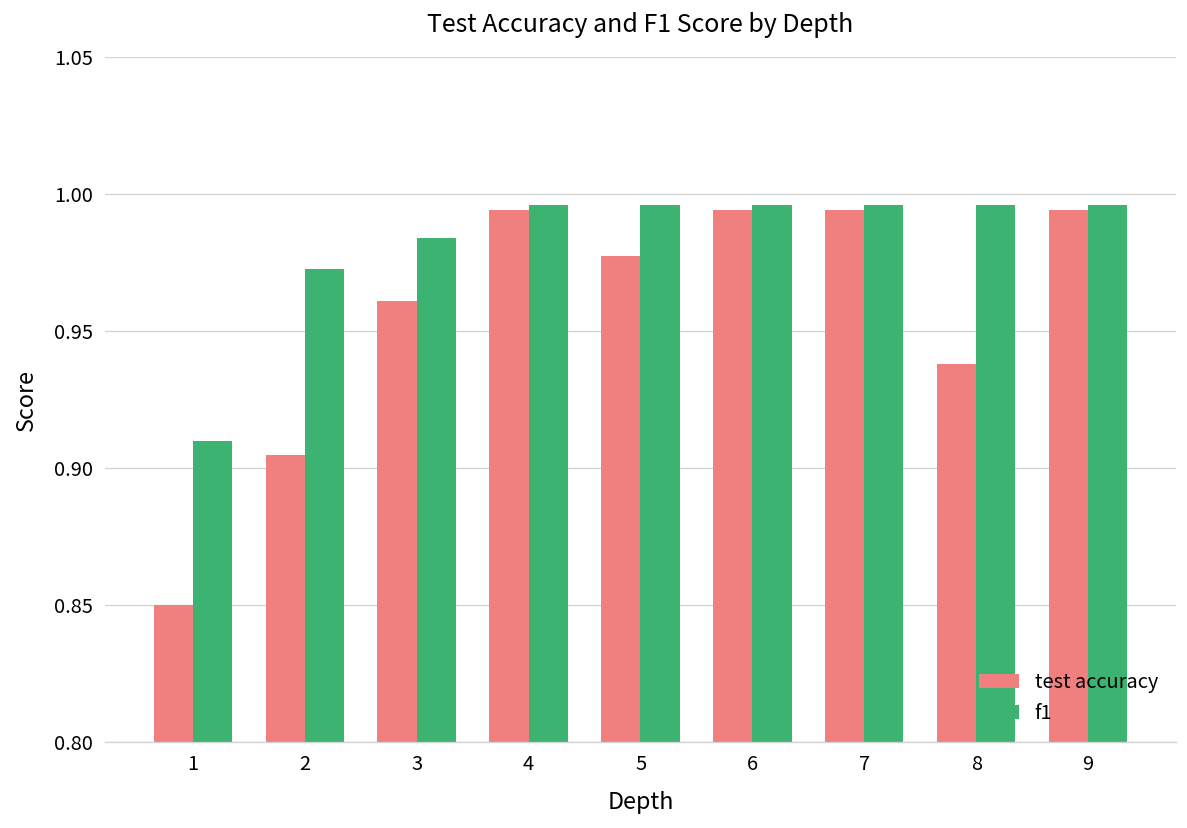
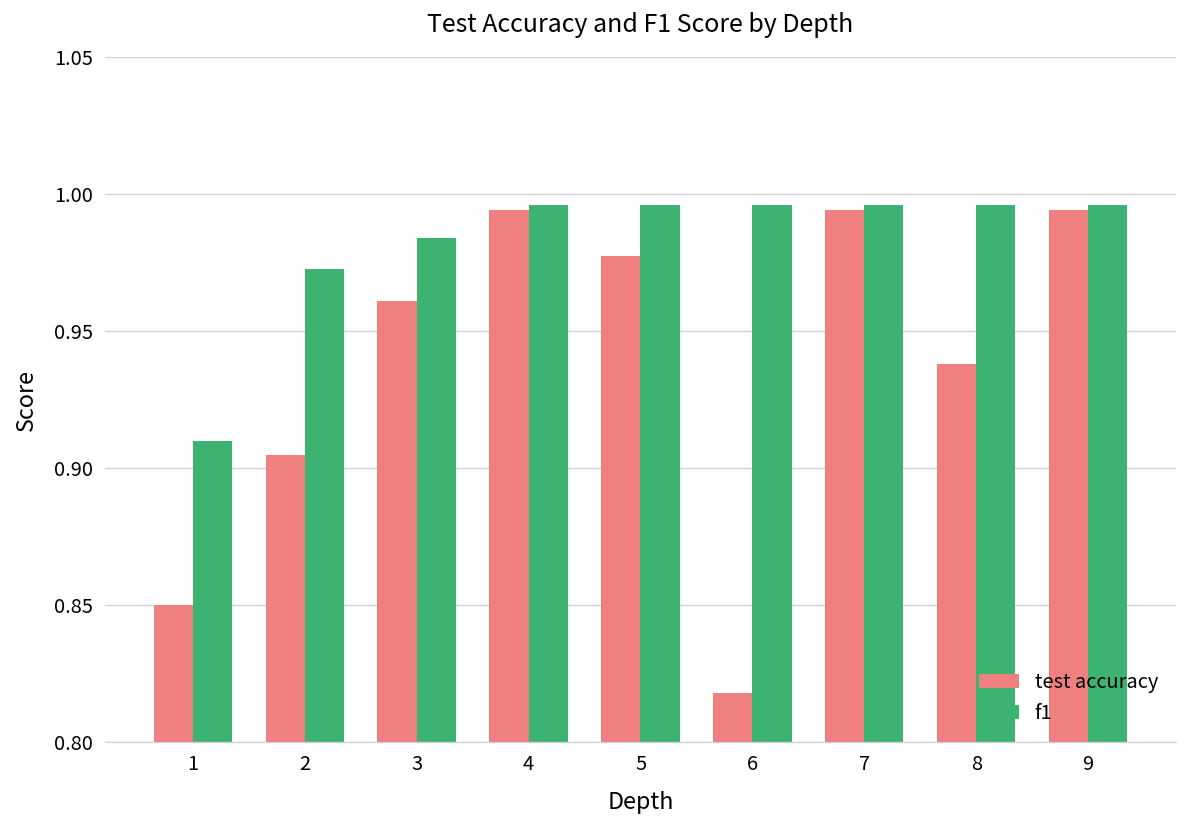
  {
    "test accuracy": {
      "1": 0.850,
      "2": 0.905,
      "3": 0.961,
      "4": 0.994,
      "5": 0.977,
-     "6": 0.994,
+     "6": 0.818,
      "7": 0.994,
      "8": 0.938,
      "9": 0.994
    },
    "f1": {
      "1": 0.910,
      "2": 0.973,
      "3": 0.984,
      "4": 0.996,
      "5": 0.996,
      "6": 0.996,
      "7": 0.996,
      "8": 0.996,
      "9": 0.996
    }
  }
